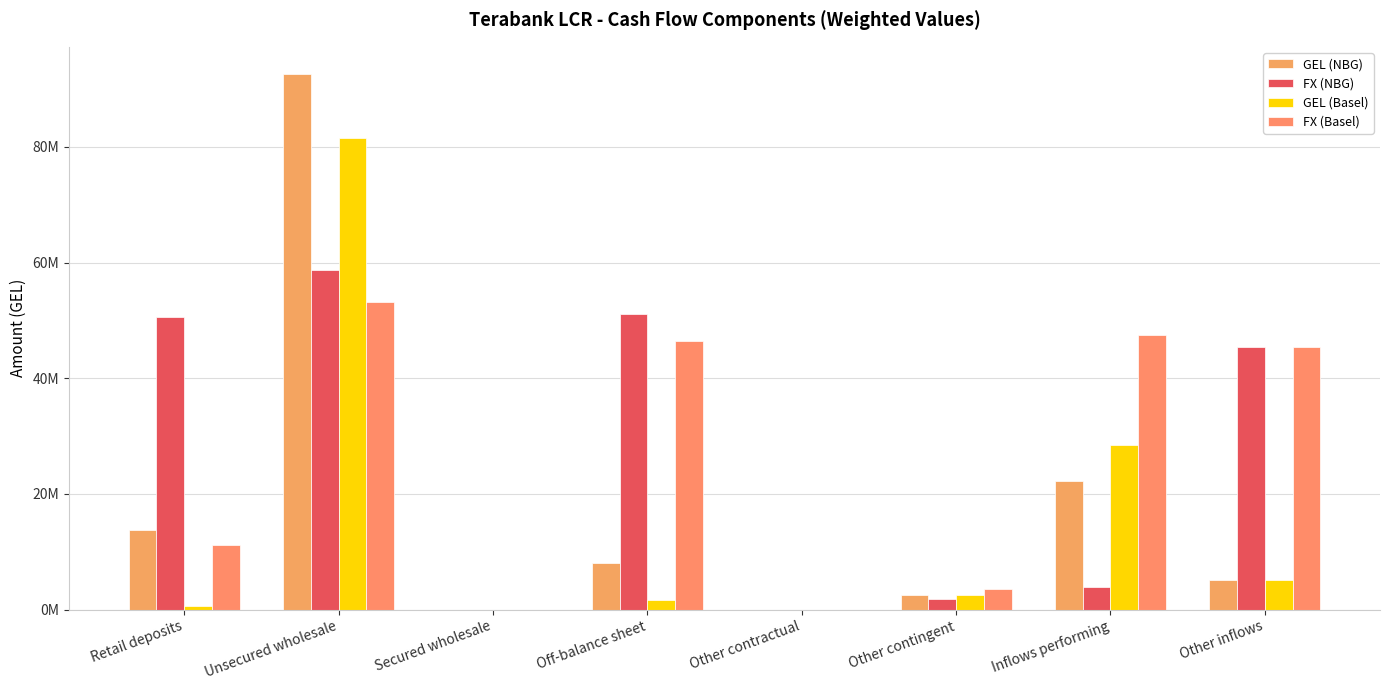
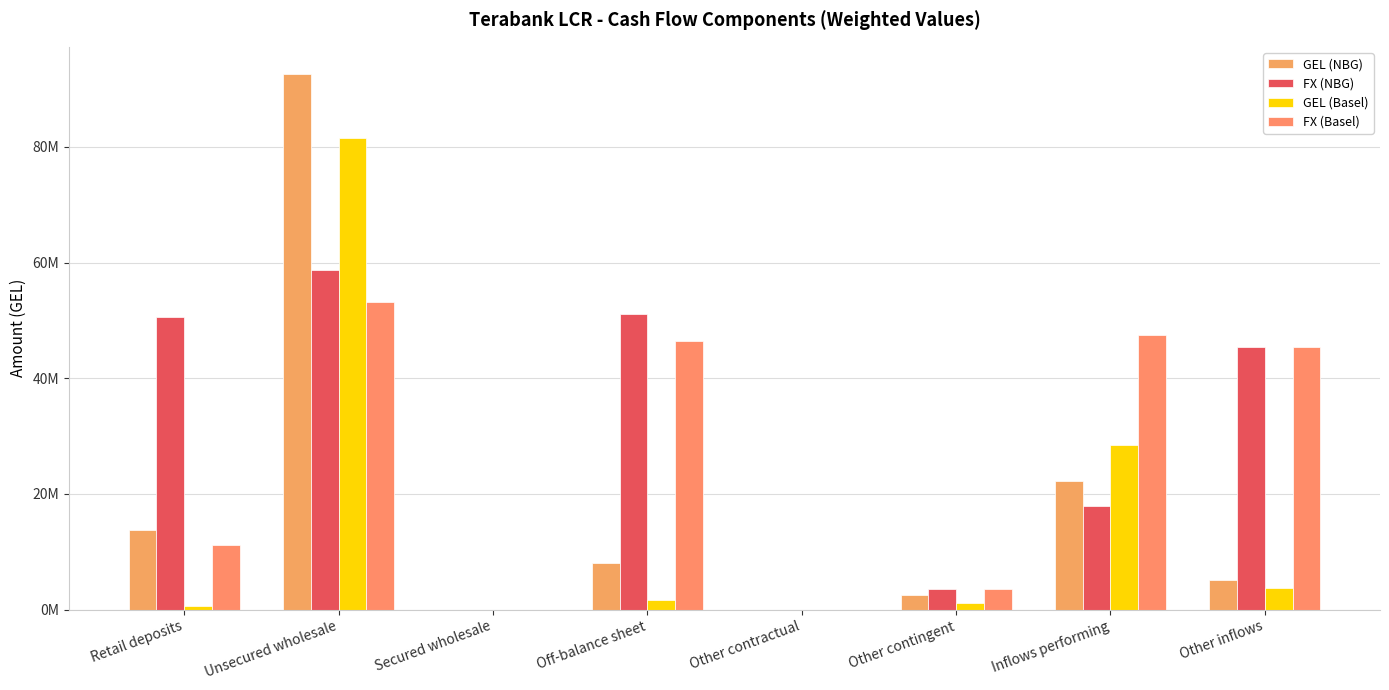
  {
    "FX (NBG)": {
      "Retail deposits": 51000000,
      "Unsecured wholesale": 59000000,
      "Secured wholesale": 0,
      "Off-balance sheet": 51000000,
      "Other contractual": 0,
-     "Other contingent": 2000000,
-     "Inflows performing": 4000000,
+     "Other contingent": 4000000,
+     "Inflows performing": 18000000,
      "Other inflows": 45000000
    },
    "GEL (Basel)": {
      "Retail deposits": 1000000,
      "Unsecured wholesale": 82000000,
      "Secured wholesale": 0,
      "Off-balance sheet": 2000000,
      "Other contractual": 0,
-     "Other contingent": 3000000,
+     "Other contingent": 1000000,
      "Inflows performing": 29000000,
-     "Other inflows": 5000000
+     "Other inflows": 4000000
    }
  }
